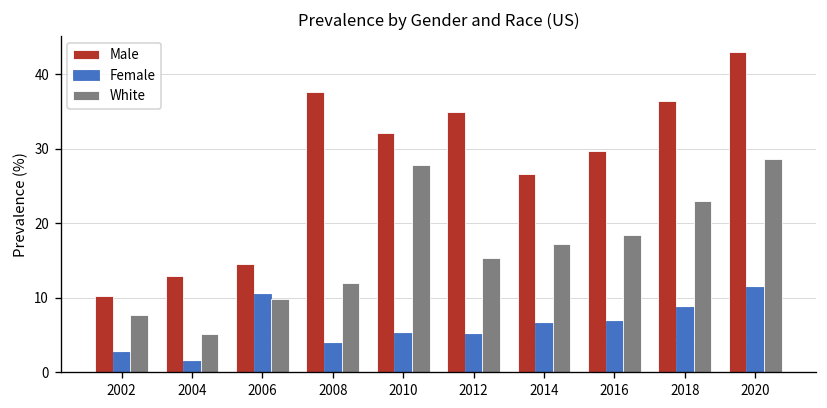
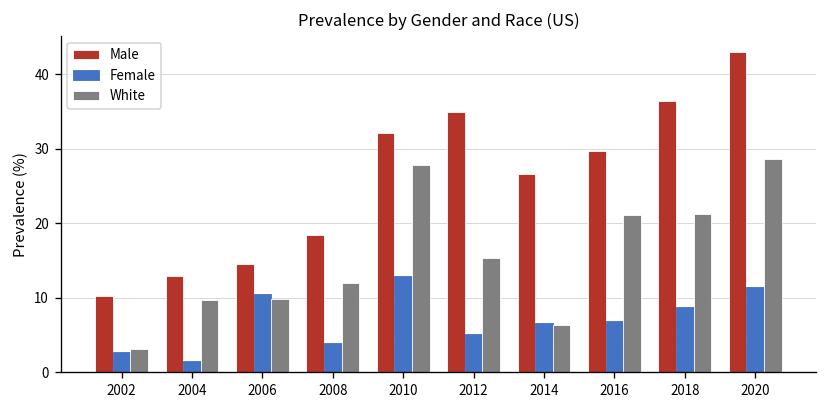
  {
    "Male": {
      "2002": 10,
      "2004": 13,
      "2006": 15,
-     "2008": 38,
+     "2008": 18,
      "2010": 32,
      "2012": 35,
      "2014": 27,
      "2016": 30,
      "2018": 37,
      "2020": 43
    },
    "Female": {
      "2002": 3,
      "2004": 2,
      "2006": 11,
      "2008": 4,
-     "2010": 5,
+     "2010": 13,
      "2012": 5,
      "2014": 7,
      "2016": 7,
      "2018": 9,
      "2020": 11
    },
    "White": {
-     "2002": 8,
-     "2004": 5,
+     "2002": 3,
+     "2004": 10,
      "2006": 10,
      "2008": 12,
      "2010": 28,
      "2012": 15,
-     "2014": 17,
-     "2016": 19,
-     "2018": 23,
+     "2014": 6,
+     "2016": 21,
+     "2018": 21,
      "2020": 29
    }
  }
